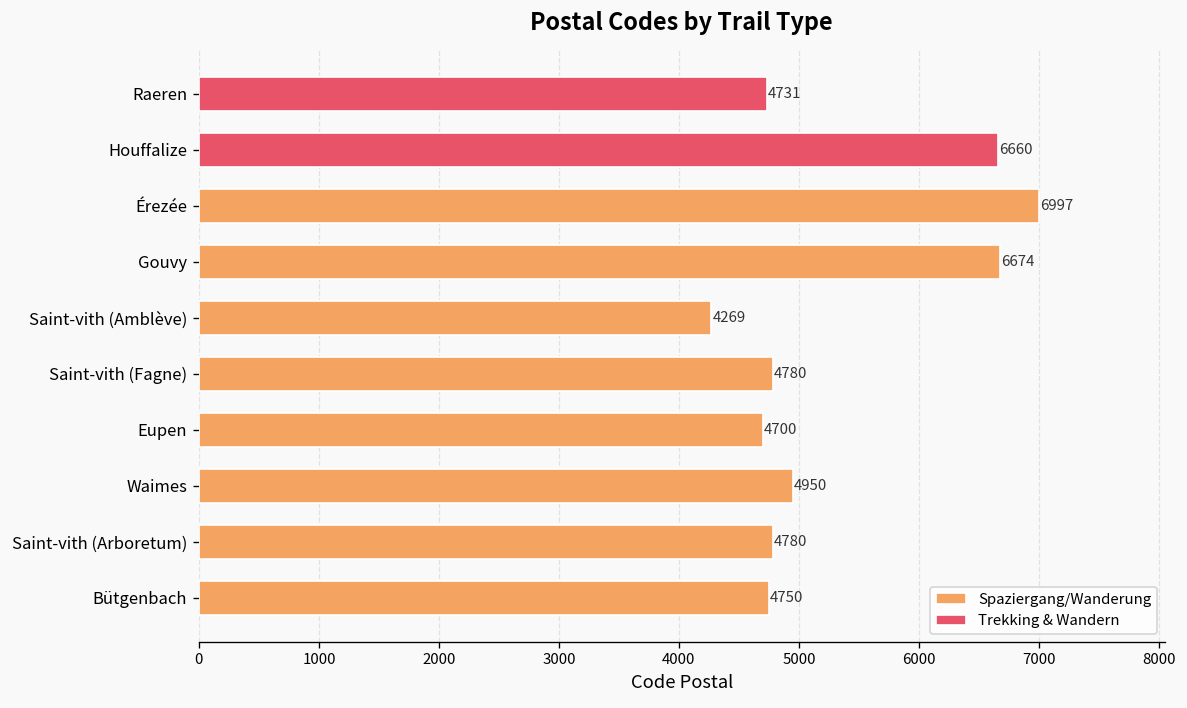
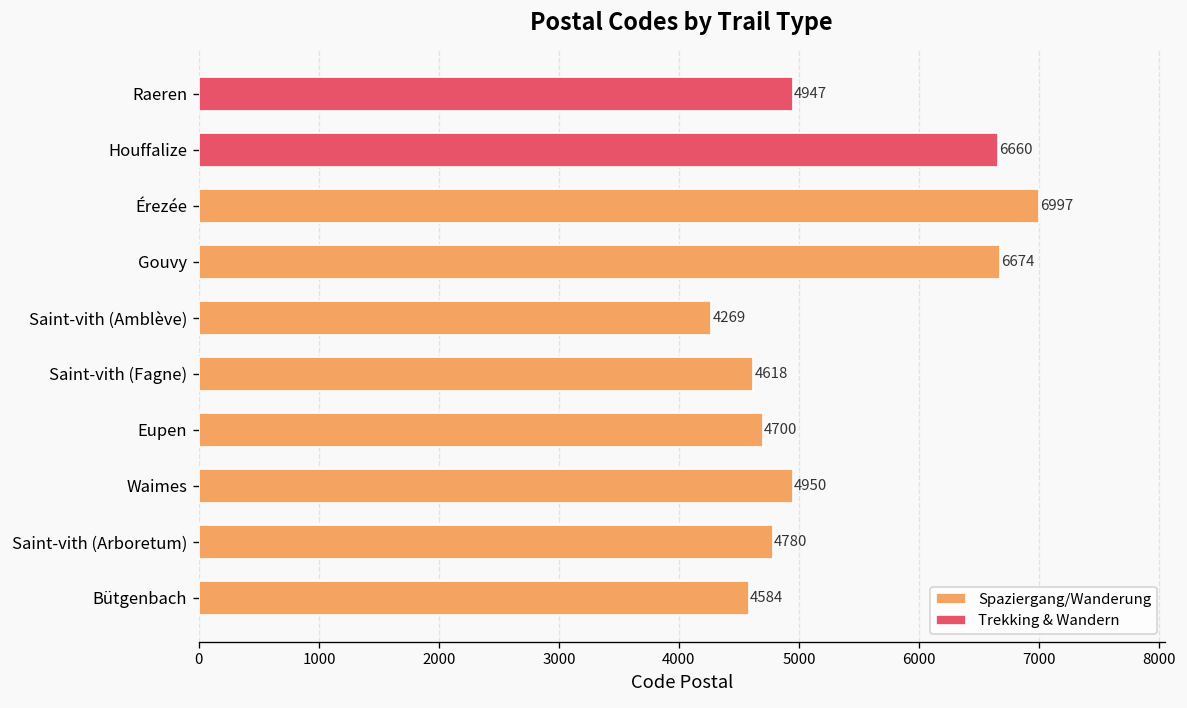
  {
    "Spaziergang/Wanderung": {
      "Érezée": 6997,
      "Gouvy": 6674,
      "Saint-vith (Amblève)": 4269,
-     "Saint-vith (Fagne)": 4780,
+     "Saint-vith (Fagne)": 4618,
      "Eupen": 4700,
      "Waimes": 4950,
      "Saint-vith (Arboretum)": 4780,
-     "Bütgenbach": 4750
+     "Bütgenbach": 4584
    },
    "Trekking & Wandern": {
-     "Raeren": 4731,
+     "Raeren": 4947,
      "Houffalize": 6660
    }
  }
